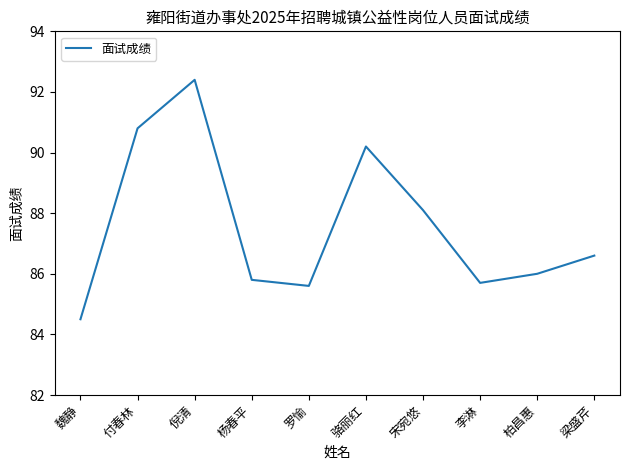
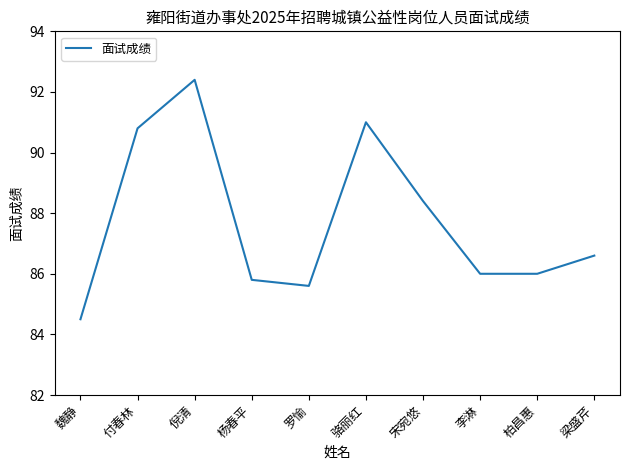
  {
    "魏静": 84.5,
    "付春林": 90.8,
    "倪清": 92.4,
    "杨春平": 85.8,
    "罗愉": 85.6,
-   "骆丽红": 90.2,
-   "宋宛悠": 88.1,
-   "李淋": 85.7,
+   "骆丽红": 91.0,
+   "宋宛悠": 88.4,
+   "李淋": 86.0,
    "柏昌惠": 86.0,
    "梁盛芹": 86.6
  }
